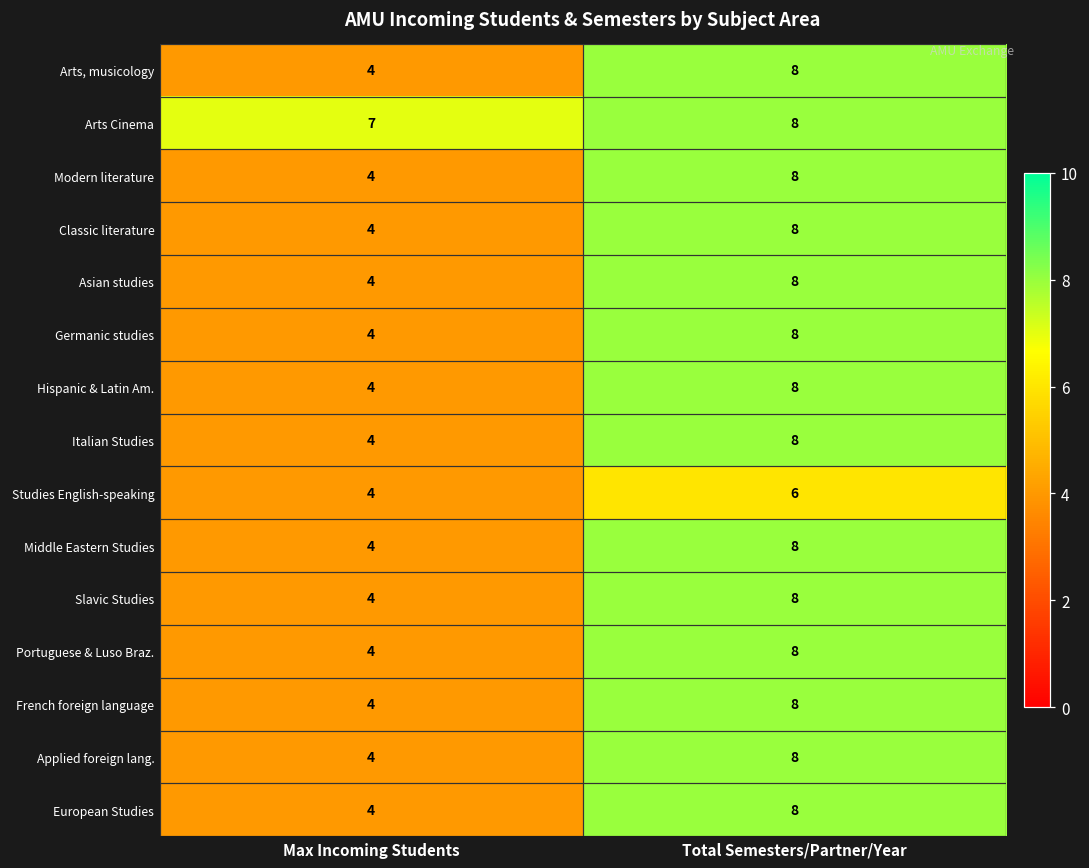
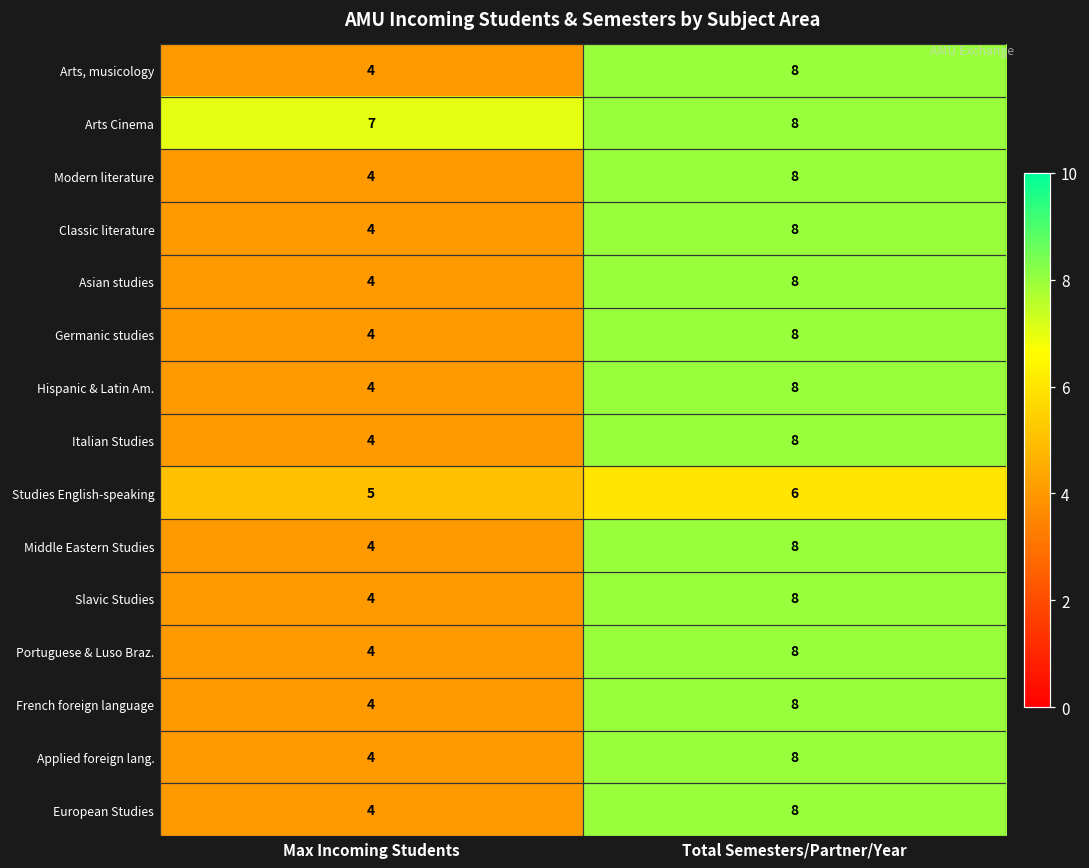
  {
    "Arts, musicology": {
      "Max Incoming Students": 4
    },
    "Arts Cinema": {
      "Max Incoming Students": 7,
      "Total Semesters/Partner/Year": 8
    },
    "Modern literature": {
      "Max Incoming Students": 4,
      "Total Semesters/Partner/Year": 8
    },
    "Classic literature": {
      "Max Incoming Students": 4,
      "Total Semesters/Partner/Year": 8
    },
    "Asian studies": {
      "Max Incoming Students": 4,
      "Total Semesters/Partner/Year": 8
    },
    "Germanic studies": {
      "Max Incoming Students": 4,
      "Total Semesters/Partner/Year": 8
    },
    "Hispanic & Latin Am.": {
      "Max Incoming Students": 4,
      "Total Semesters/Partner/Year": 8
    },
    "Italian Studies": {
      "Max Incoming Students": 4,
      "Total Semesters/Partner/Year": 8
    },
    "Studies English-speaking": {
-     "Max Incoming Students": 4,
+     "Max Incoming Students": 5,
      "Total Semesters/Partner/Year": 6
    },
    "Middle Eastern Studies": {
      "Max Incoming Students": 4,
      "Total Semesters/Partner/Year": 8
    },
    "Slavic Studies": {
      "Max Incoming Students": 4,
      "Total Semesters/Partner/Year": 8
    },
    "Portuguese & Luso Braz.": {
      "Max Incoming Students": 4,
      "Total Semesters/Partner/Year": 8
    },
    "French foreign language": {
      "Max Incoming Students": 4,
      "Total Semesters/Partner/Year": 8
    },
    "Applied foreign lang.": {
      "Max Incoming Students": 4,
      "Total Semesters/Partner/Year": 8
    },
    "European Studies": {
      "Max Incoming Students": 4,
      "Total Semesters/Partner/Year": 8
    }
  }
